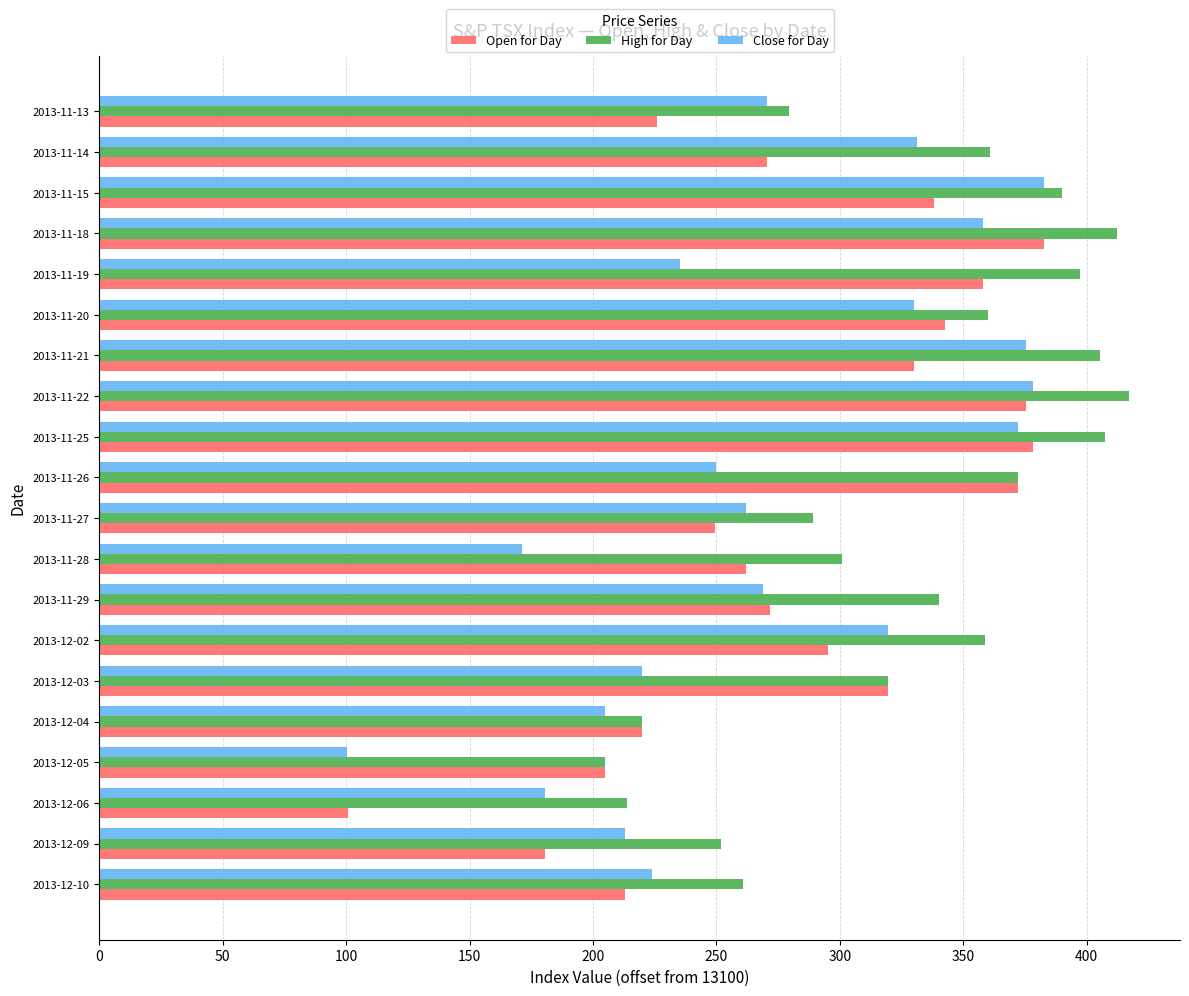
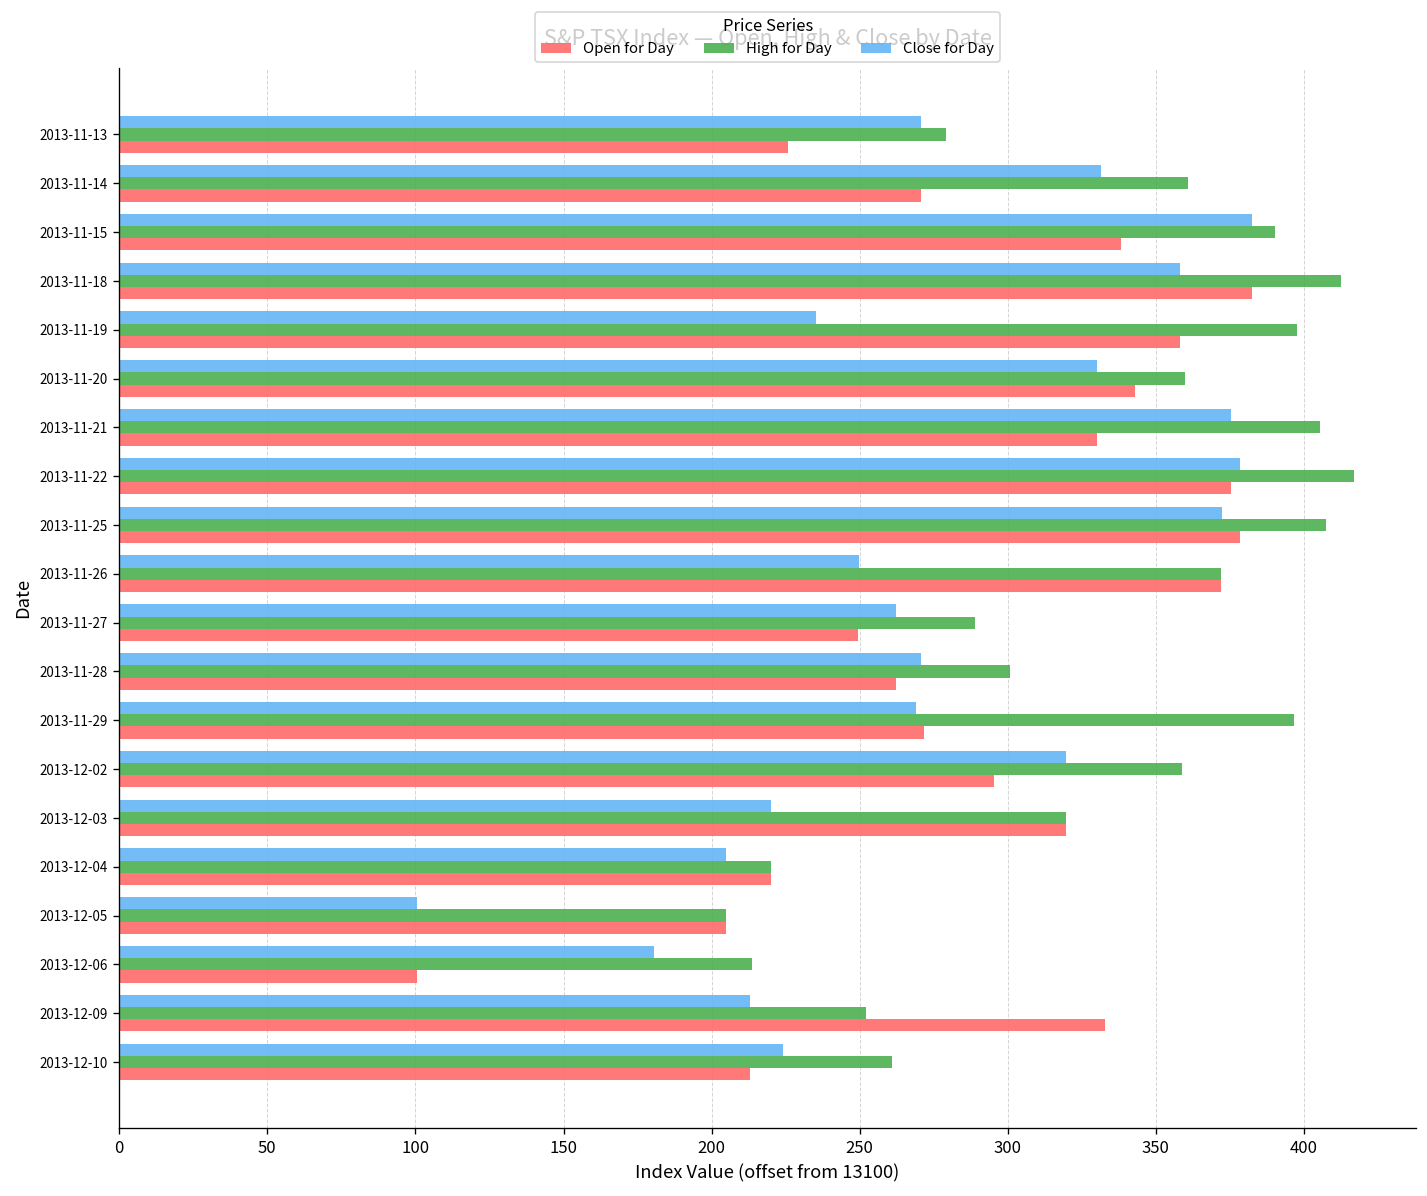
  {
    "Open for Day": {
      "2013-11-13": 226,
      "2013-11-14": 271,
      "2013-11-15": 338,
      "2013-11-18": 383,
      "2013-11-19": 358,
      "2013-11-20": 343,
      "2013-11-21": 330,
      "2013-11-22": 375,
      "2013-11-25": 378,
      "2013-11-26": 372,
      "2013-11-27": 250,
      "2013-11-28": 262,
      "2013-11-29": 272,
      "2013-12-02": 295,
      "2013-12-03": 320,
      "2013-12-04": 220,
      "2013-12-05": 205,
      "2013-12-06": 101,
-     "2013-12-09": 181,
+     "2013-12-09": 333,
      "2013-12-10": 213
    },
    "High for Day": {
      "2013-11-13": 279,
      "2013-11-14": 361,
      "2013-11-15": 390,
      "2013-11-18": 413,
      "2013-11-19": 398,
      "2013-11-20": 360,
      "2013-11-21": 405,
      "2013-11-22": 417,
      "2013-11-25": 407,
      "2013-11-26": 372,
      "2013-11-27": 289,
      "2013-11-28": 301,
-     "2013-11-29": 340,
+     "2013-11-29": 397,
      "2013-12-02": 359,
      "2013-12-03": 320,
      "2013-12-04": 220,
      "2013-12-05": 205,
      "2013-12-06": 214,
      "2013-12-09": 252,
      "2013-12-10": 261
    },
    "Close for Day": {
      "2013-11-13": 271,
      "2013-11-14": 331,
      "2013-11-15": 383,
      "2013-11-18": 358,
      "2013-11-19": 235,
      "2013-11-20": 330,
      "2013-11-21": 375,
      "2013-11-22": 378,
      "2013-11-25": 372,
      "2013-11-26": 250,
      "2013-11-27": 262,
-     "2013-11-28": 171,
+     "2013-11-28": 271,
      "2013-11-29": 269,
      "2013-12-02": 320,
      "2013-12-03": 220,
      "2013-12-04": 205,
      "2013-12-05": 100,
      "2013-12-06": 181,
      "2013-12-09": 213,
      "2013-12-10": 224
    }
  }
